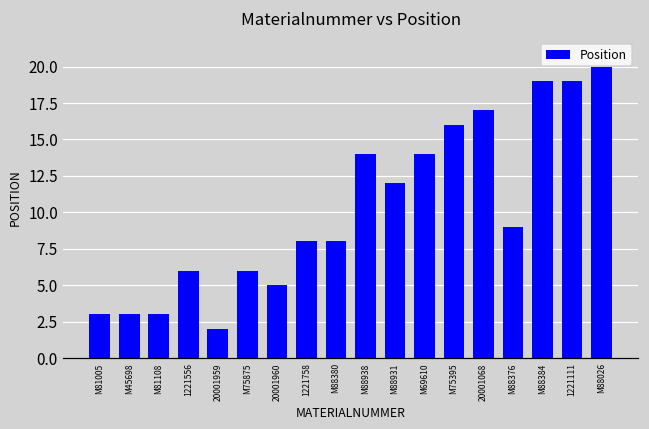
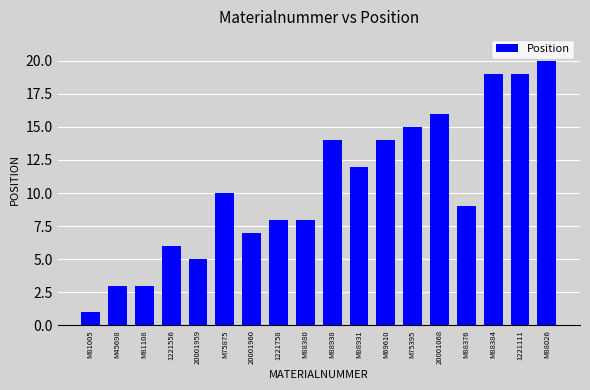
  {
-   "M81005": 3,
+   "M81005": 1,
    "M45698": 3,
    "M81108": 3,
    "1221556": 6,
-   "20001959": 2,
-   "M75875": 6,
-   "20001960": 5,
+   "20001959": 5,
+   "M75875": 10,
+   "20001960": 7,
    "1221758": 8,
    "M88380": 8,
    "M88938": 14,
    "M88931": 12,
    "M69610": 14,
-   "M75395": 16,
-   "20001068": 17,
+   "M75395": 15,
+   "20001068": 16,
    "M88376": 9,
    "M88384": 19,
    "1221111": 19,
    "M88026": 20
  }
